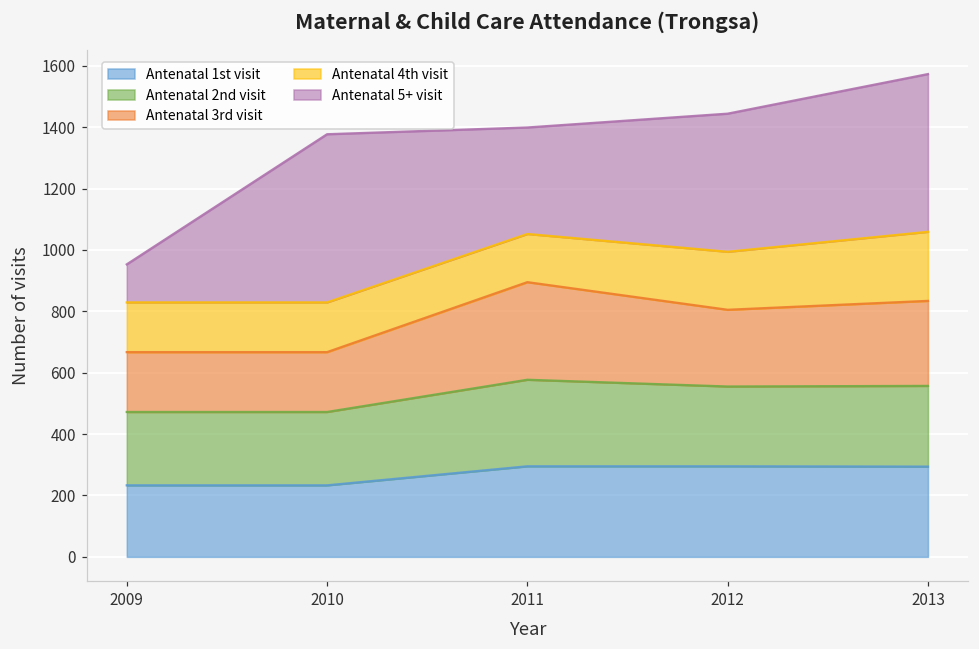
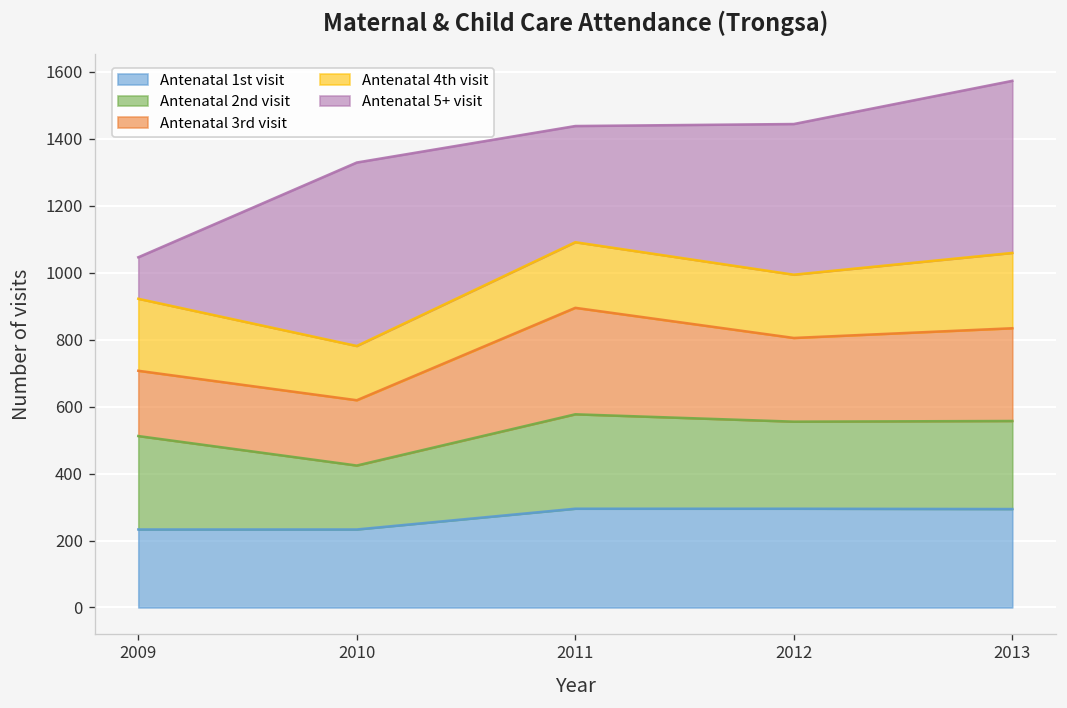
  {
    "Antenatal 1st visit": {
      "2009": 230,
      "2010": 230,
      "2011": 300,
      "2012": 300,
      "2013": 290
    },
    "Antenatal 2nd visit": {
-     "2009": 240,
-     "2010": 240,
+     "2009": 280,
+     "2010": 190,
      "2011": 280,
      "2012": 260,
      "2013": 260
    },
    "Antenatal 3rd visit": {
      "2009": 200,
      "2010": 200,
      "2011": 320,
      "2012": 250,
      "2013": 280
    },
    "Antenatal 4th visit": {
-     "2009": 160,
+     "2009": 220,
      "2010": 160,
-     "2011": 160,
+     "2011": 200,
      "2012": 190,
      "2013": 230
    },
    "Antenatal 5+ visit": {
      "2009": 120,
      "2010": 550,
      "2011": 350,
      "2012": 450,
      "2013": 510
    }
  }
